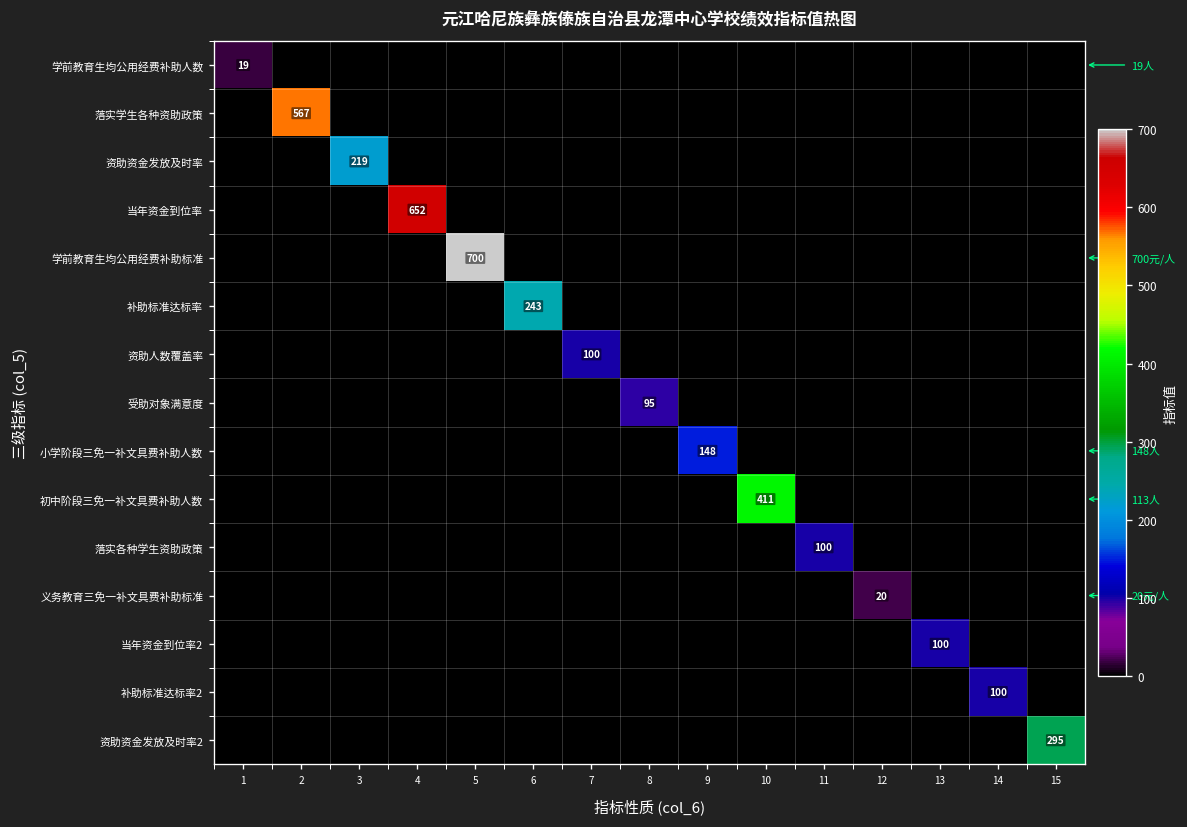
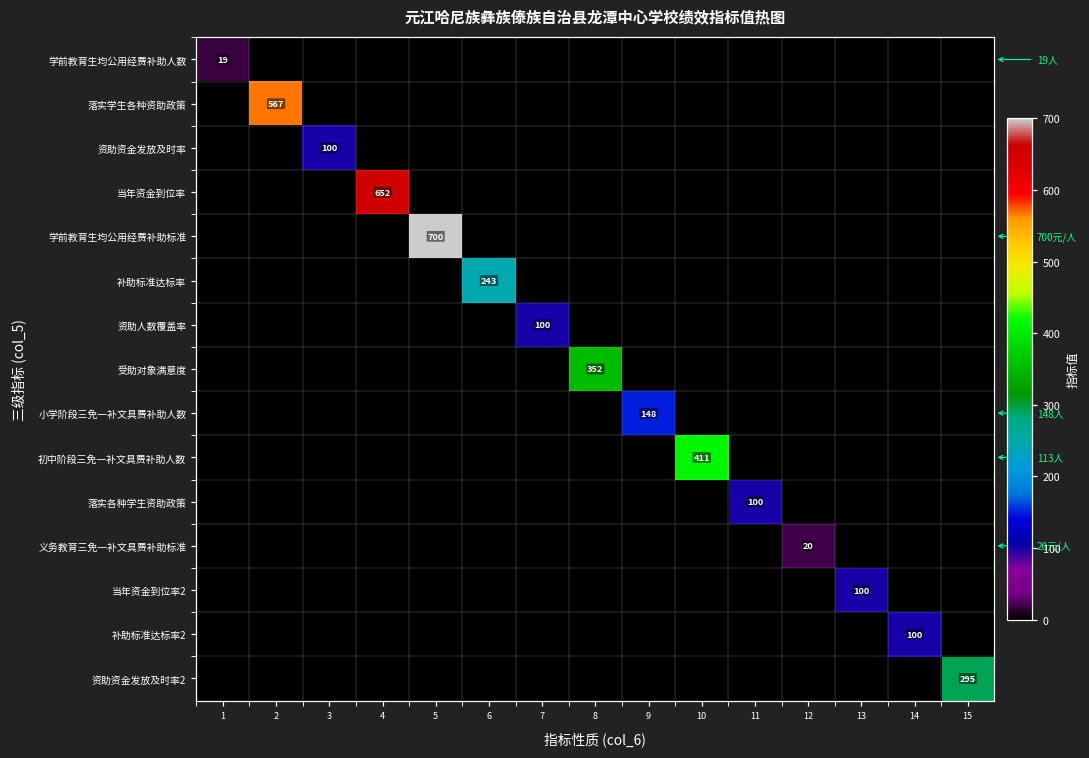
  {
    "资助资金发放及时率": {
-     "3": 219
+     "3": 100
    },
    "受助对象满意度": {
-     "8": 95
+     "8": 352
    }
  }
